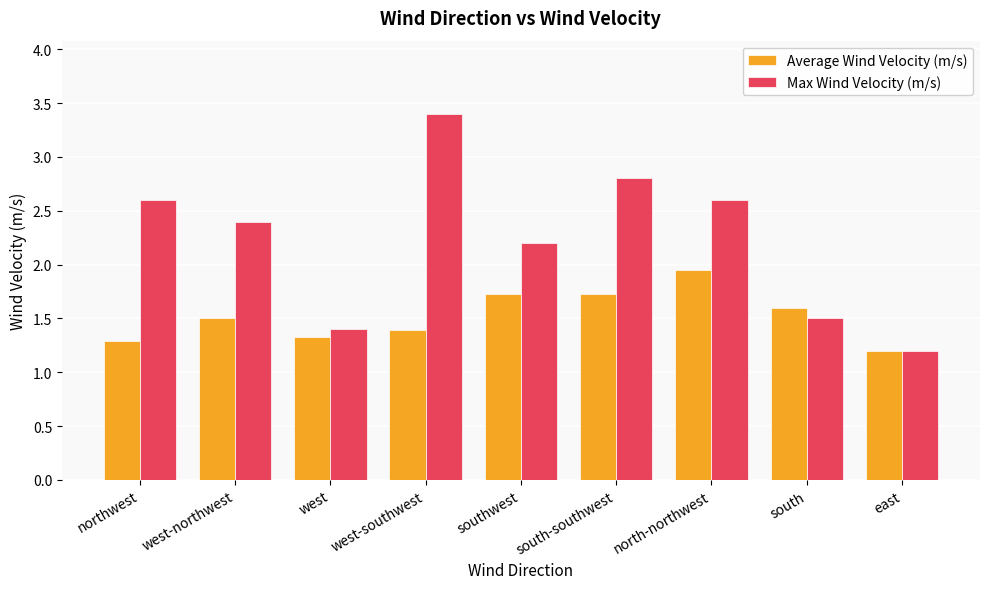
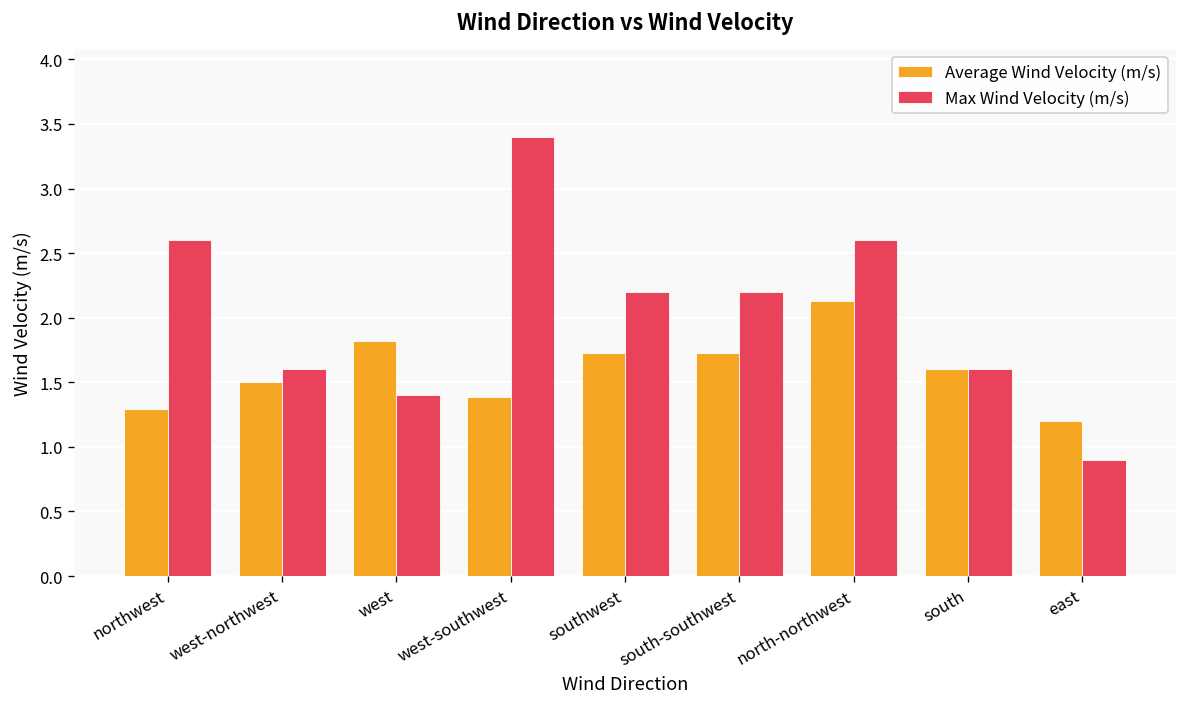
  {
    "Average Wind Velocity (m/s)": {
      "northwest": 1.29,
      "west-northwest": 1.50,
-     "west": 1.33,
+     "west": 1.82,
      "west-southwest": 1.39,
      "southwest": 1.73,
      "south-southwest": 1.73,
-     "north-northwest": 1.95,
+     "north-northwest": 2.13,
      "south": 1.60,
      "east": 1.20
    },
    "Max Wind Velocity (m/s)": {
      "northwest": 2.6,
-     "west-northwest": 2.4,
+     "west-northwest": 1.6,
      "west": 1.4,
      "west-southwest": 3.4,
      "southwest": 2.2,
-     "south-southwest": 2.8,
+     "south-southwest": 2.2,
      "north-northwest": 2.6,
-     "south": 1.5,
-     "east": 1.2
+     "south": 1.6,
+     "east": 0.9
    }
  }
